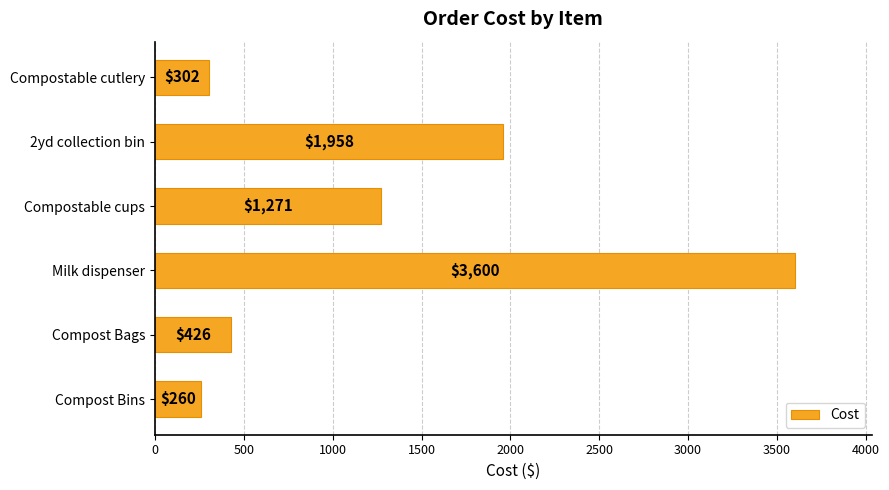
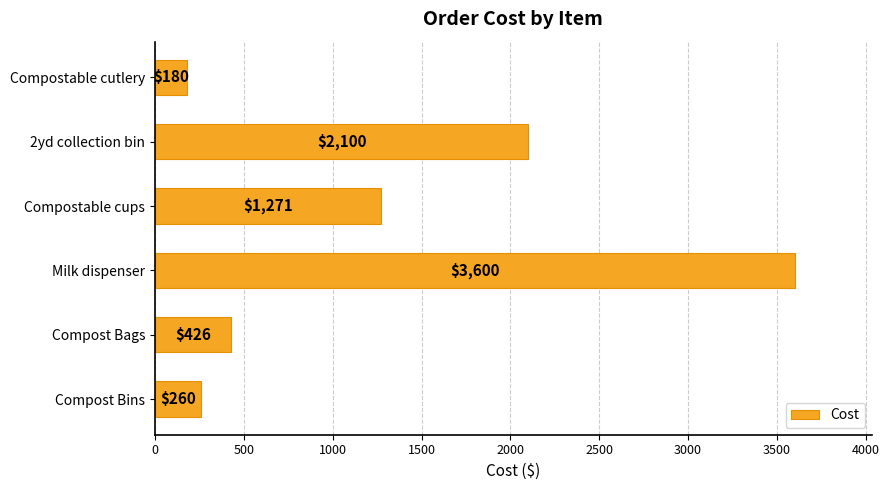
  {
-   "Compostable cutlery": "$302",
-   "2yd collection bin": "$1,958",
+   "Compostable cutlery": "$180",
+   "2yd collection bin": "$2,100",
    "Compostable cups": "$1,271",
    "Milk dispenser": "$3,600",
    "Compost Bags": "$426",
    "Compost Bins": "$260"
  }
